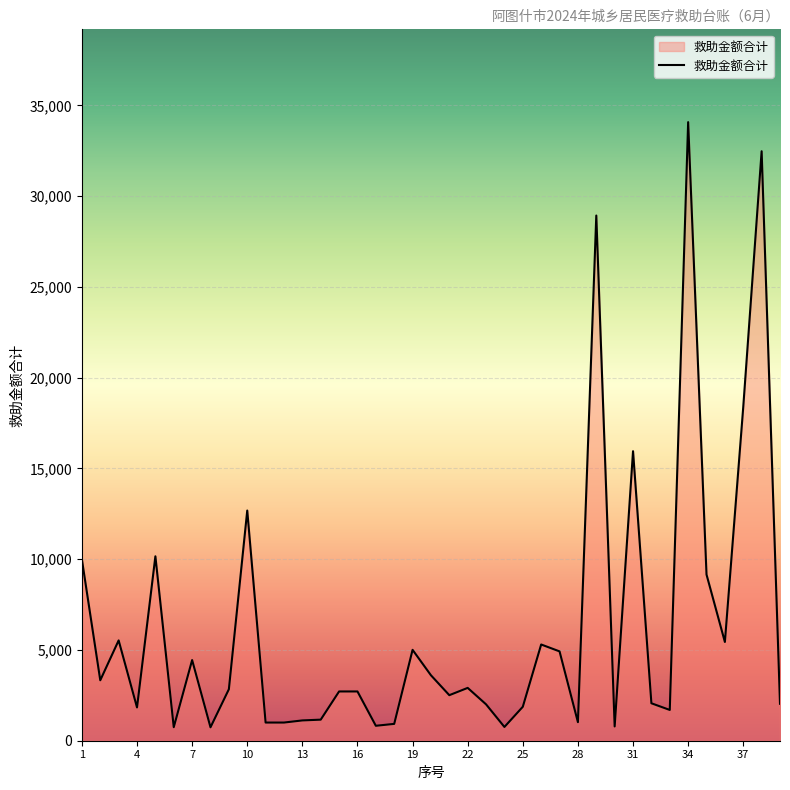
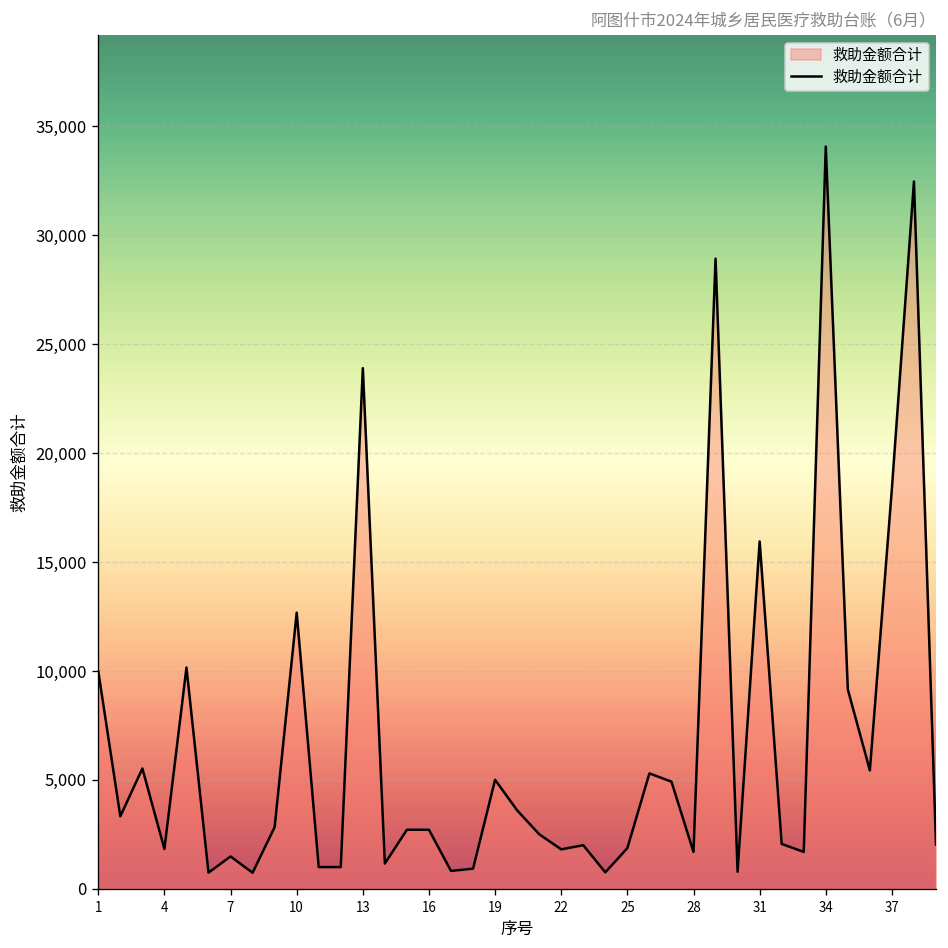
  {
    "1": "10,000",
    "4": "1,800",
-   "7": "4,400",
+   "7": "1,500",
    "10": "12,700",
-   "13": "1,100",
+   "13": "23,900",
    "16": "2,700",
    "19": "5,000",
-   "22": "2,900",
+   "22": "1,800",
    "25": "1,900",
-   "28": "1,000",
+   "28": "1,700",
    "31": "15,900",
    "34": "34,100",
    "37": "18,400"
  }
